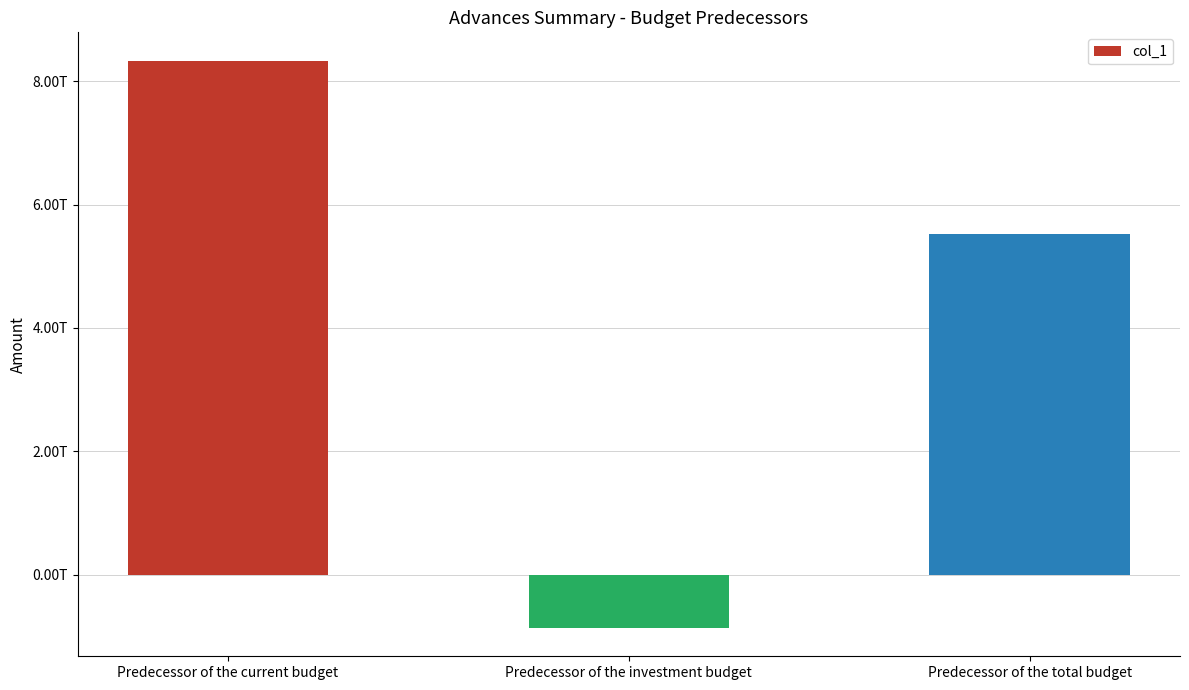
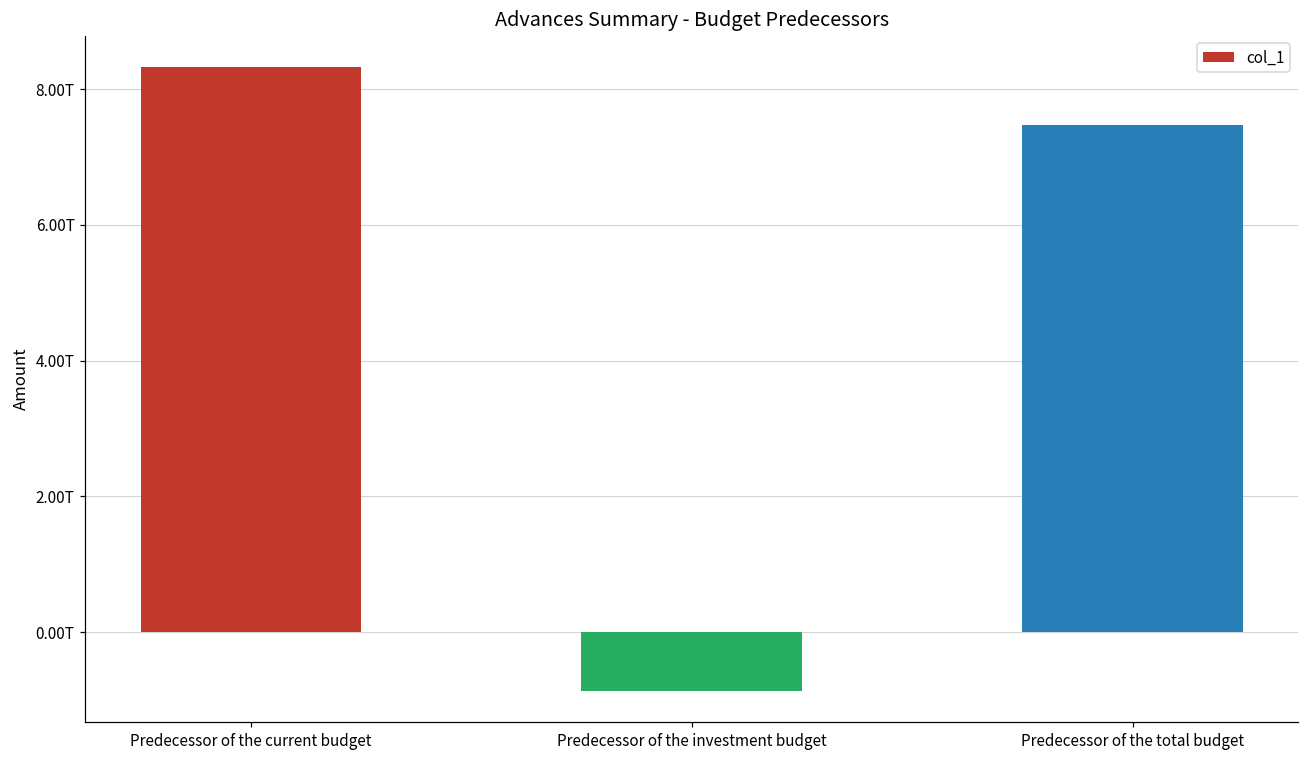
  {
    "Predecessor of the current budget": "8.3T",
    "Predecessor of the investment budget": "-0.9T",
-   "Predecessor of the total budget": "5.5T"
+   "Predecessor of the total budget": "7.5T"
  }
